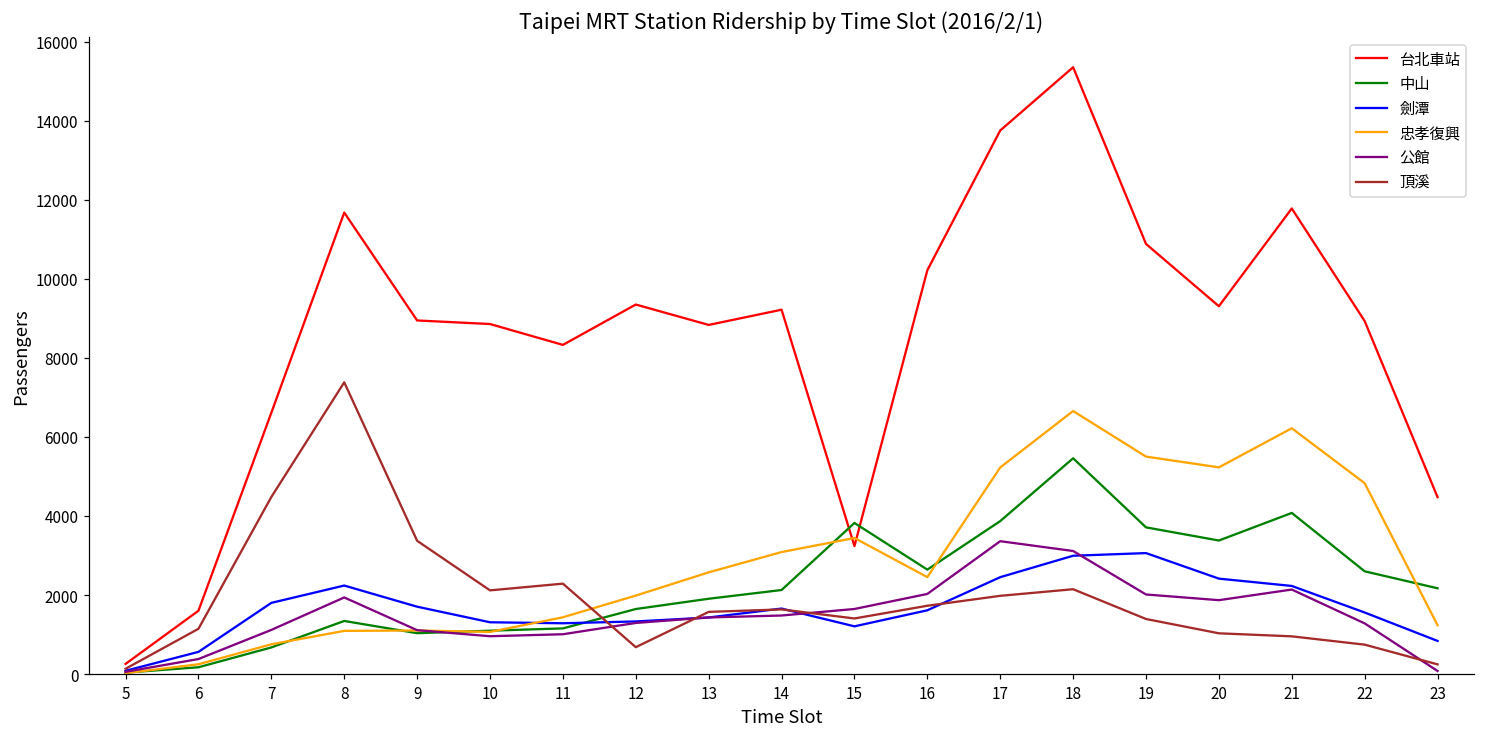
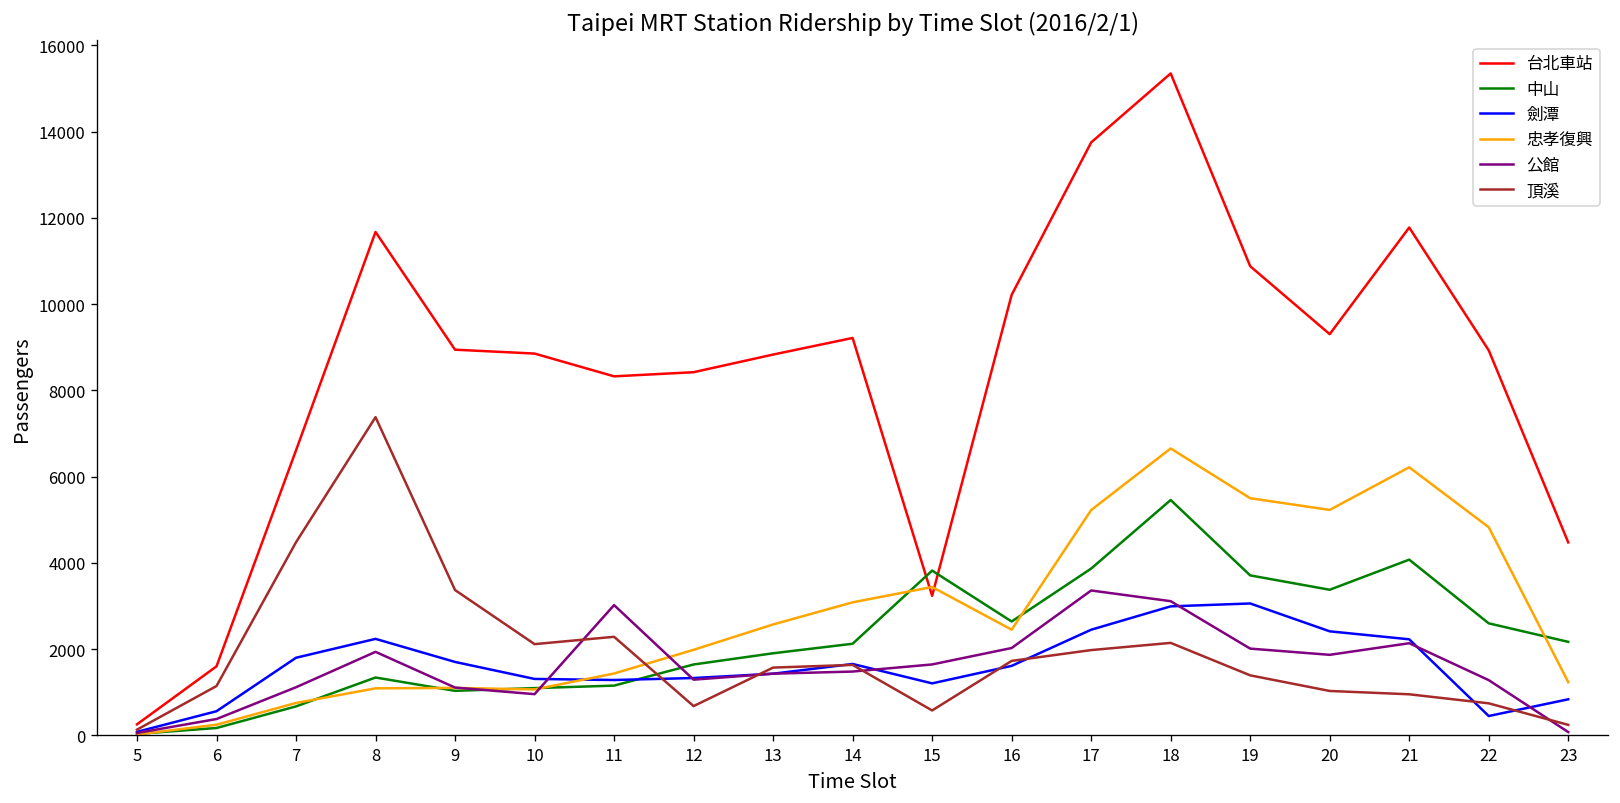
  {
    "台北車站": {
      "5": 300,
      "6": 1600,
      "7": 6600,
      "8": 11700,
      "9": 8900,
      "10": 8900,
      "11": 8300,
-     "12": 9300,
+     "12": 8400,
      "13": 8800,
      "14": 9200,
      "15": 3200,
      "16": 10200,
      "17": 13800,
      "18": 15400,
      "19": 10900,
      "20": 9300,
      "21": 11800,
      "22": 8900,
      "23": 4500
    },
    "中山": {
      "6": 200,
      "7": 700,
      "8": 1300,
      "11": 1200,
      "12": 1600,
      "13": 1900,
      "14": 2100,
      "15": 3800,
      "16": 2600,
      "17": 3900,
      "18": 5500,
      "19": 3700,
      "20": 3400,
      "21": 4100,
      "22": 2600,
      "23": 2200
    },
    "劍潭": {
      "6": 600,
      "7": 1800,
      "8": 2200,
      "9": 1700,
      "10": 1300,
      "11": 1300,
      "15": 1200,
      "16": 1600,
      "17": 2500,
      "18": 3000,
      "19": 3100,
      "20": 2400,
      "21": 2200,
-     "22": 1600,
+     "22": 500,
      "23": 800
    },
    "忠孝復興": {
      "6": 200,
      "7": 800,
      "8": 1100,
      "11": 1400,
      "12": 2000,
      "13": 2600,
      "14": 3100,
      "15": 3400,
      "16": 2500,
      "17": 5200,
      "18": 6700,
      "19": 5500,
      "20": 5200,
      "21": 6200,
      "22": 4800,
      "23": 1200
    },
    "公館": {
      "6": 400,
      "7": 1100,
      "8": 1900,
      "10": 1000,
-     "11": 1000,
+     "11": 3000,
      "14": 1500,
      "15": 1600,
      "16": 2000,
      "17": 3400,
      "18": 3100,
      "19": 2000,
      "20": 1900,
      "21": 2100,
      "22": 1300,
      "23": 100
    },
    "頂溪": {
      "6": 1100,
      "7": 4500,
      "8": 7400,
      "9": 3400,
      "10": 2100,
      "11": 2300,
      "12": 700,
      "13": 1600,
-     "15": 1400,
+     "15": 600,
      "16": 1700,
      "17": 2000,
      "18": 2100,
      "19": 1400,
      "20": 1000,
      "21": 1000,
      "22": 700,
      "23": 200
    }
  }
